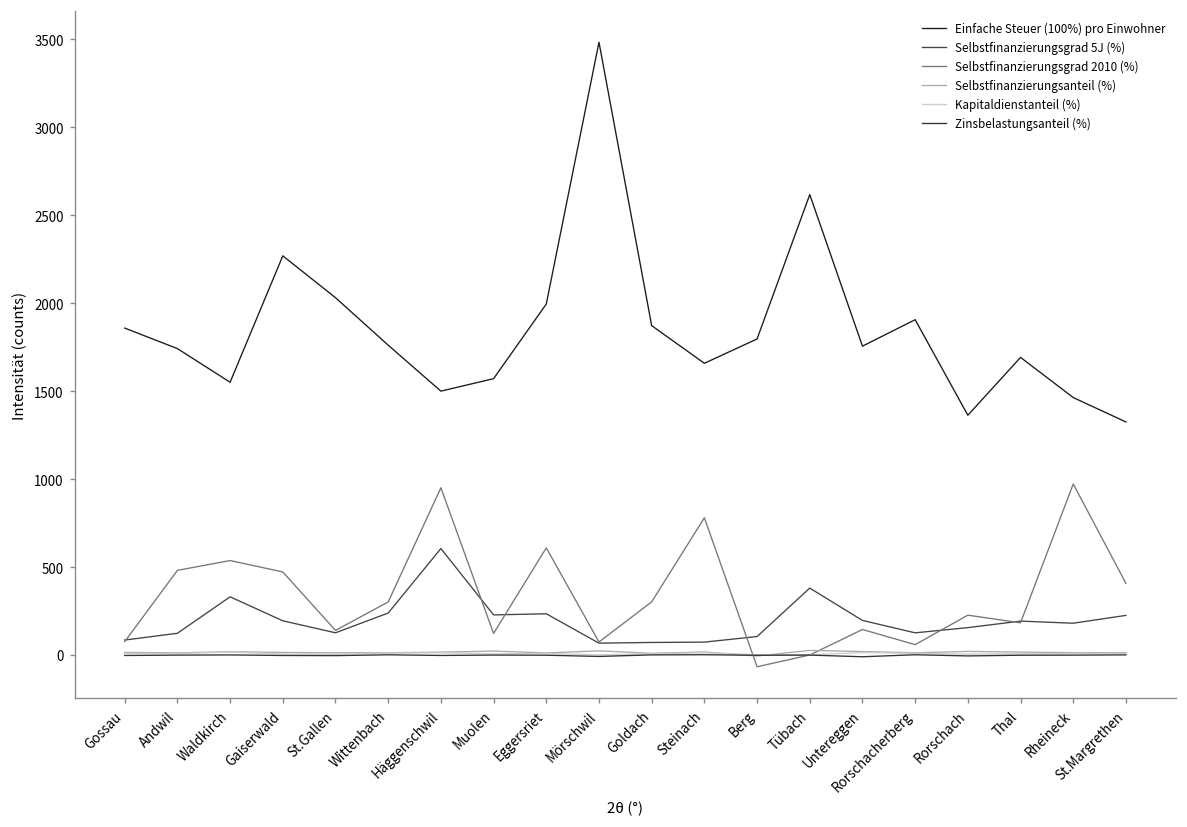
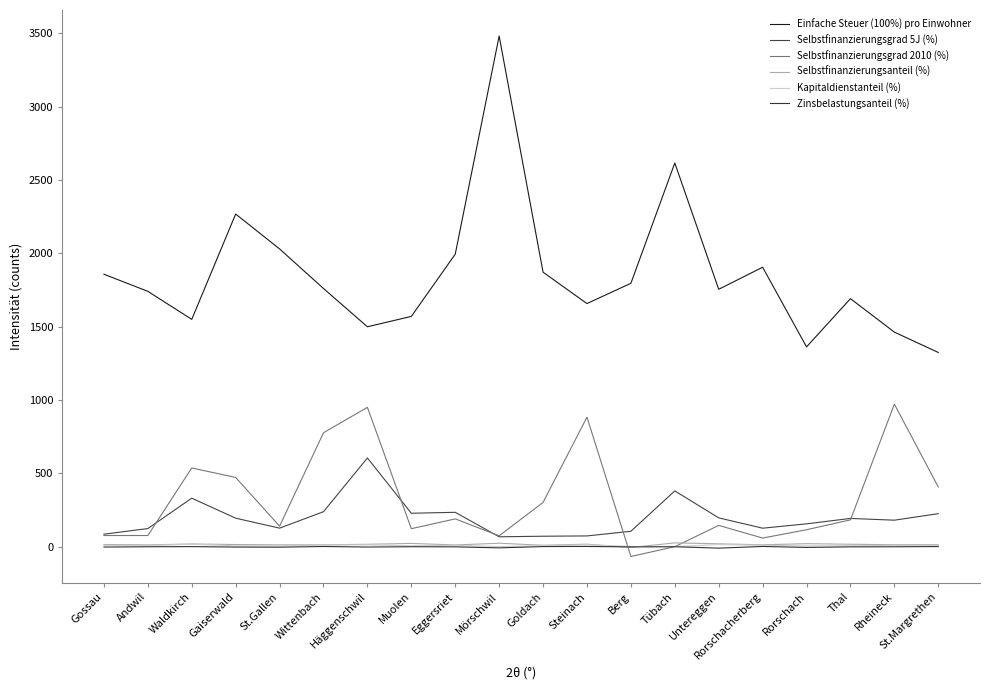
  {
    "Selbstfinanzierungsgrad 2010 (%)": {
-     "Andwil": 480,
+     "Andwil": 80,
      "Waldkirch": 540,
      "Gaiserwald": 470,
-     "Wittenbach": 300,
+     "Wittenbach": 780,
      "Häggenschwil": 950,
      "Muolen": 120,
-     "Eggersriet": 610,
+     "Eggersriet": 190,
      "Goldach": 300,
-     "Steinach": 780,
+     "Steinach": 880,
      "Berg": -70,
      "Untereggen": 140,
      "Rorschacherberg": 60,
-     "Rorschach": 230,
+     "Rorschach": 120,
      "Rheineck": 970,
      "St.Margrethen": 410
    }
  }
